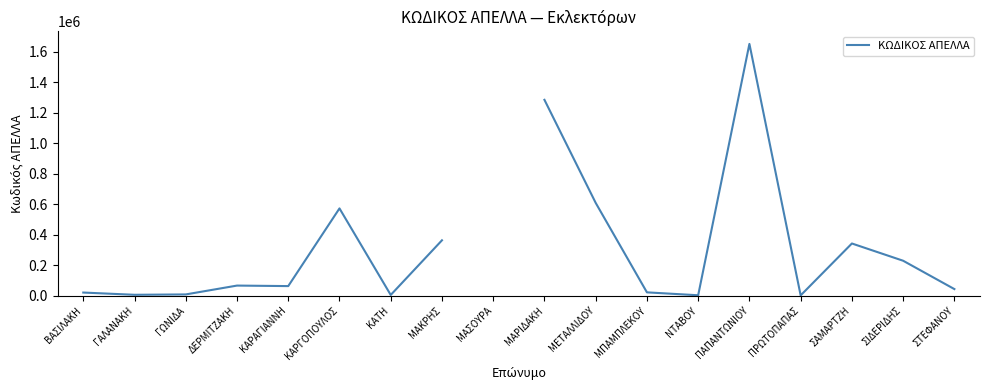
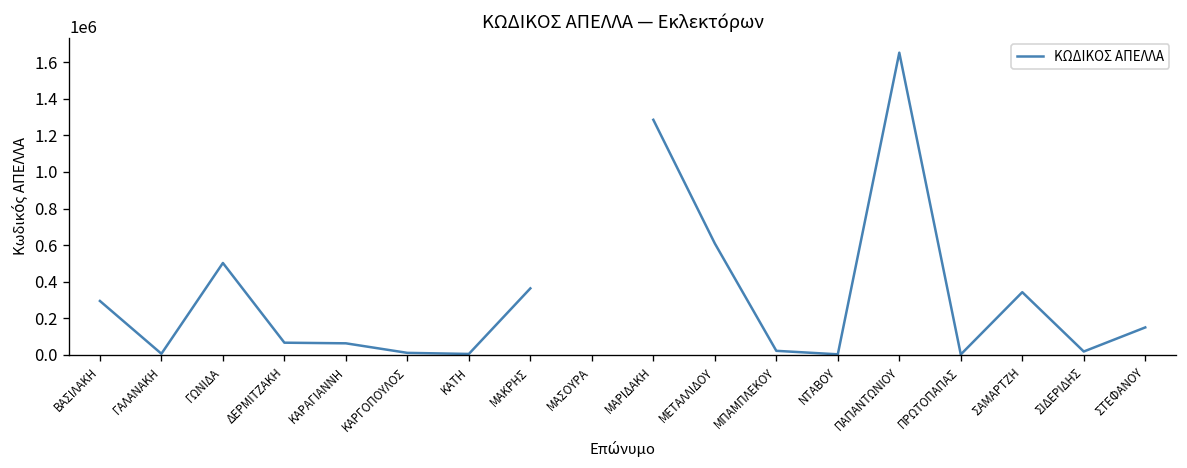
  {
-   "ΒΑΣΙΛΑΚΗ": 20000,
+   "ΒΑΣΙΛΑΚΗ": 290000,
    "ΓΑΛΑΝΑΚΗ": 10000,
-   "ΓΩΝΙΔΑ": 10000,
+   "ΓΩΝΙΔΑ": 500000,
    "ΔΕΡΜΙΤΖΑΚΗ": 70000,
    "ΚΑΡΑΓΙΑΝΝΗ": 60000,
-   "ΚΑΡΓΟΠΟΥΛΟΣ": 570000,
+   "ΚΑΡΓΟΠΟΥΛΟΣ": 10000,
    "ΚΑΤΗ": 0,
    "ΜΑΚΡΗΣ": 360000,
    "ΜΑΡΙΔΑΚΗ": 1290000,
    "ΜΕΤΑΛΛΙΔΟΥ": 610000,
    "ΜΠΑΜΠΛΕΚΟΥ": 20000,
    "ΝΤΑΒΟΥ": 0,
    "ΠΑΠΑΝΤΩΝΙΟΥ": 1650000,
    "ΠΡΩΤΟΠΑΠΑΣ": 0,
    "ΣΑΜΑΡΤΖΗ": 340000,
-   "ΣΙΔΕΡΙΔΗΣ": 230000,
-   "ΣΤΕΦΑΝΟΥ": 40000
+   "ΣΙΔΕΡΙΔΗΣ": 20000,
+   "ΣΤΕΦΑΝΟΥ": 150000
  }
